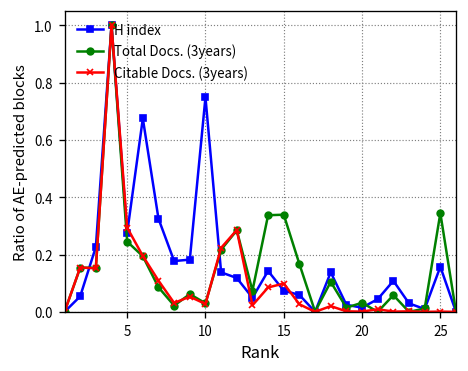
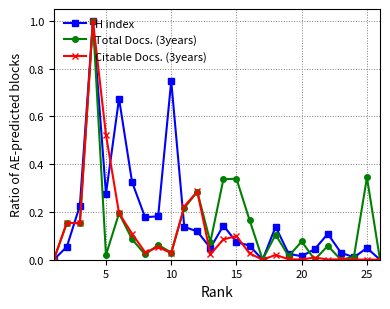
  {
    "H index": {
      "5": 0.28,
      "10": 0.75,
      "15": 0.07,
      "20": 0.01,
-     "25": 0.16
+     "25": 0.05
    },
    "Total Docs. (3years)": {
-     "5": 0.25,
+     "5": 0.02,
      "15": 0.34,
-     "20": 0.03,
+     "20": 0.08,
      "25": 0.34
    },
    "Citable Docs. (3years)": {
-     "5": 0.29,
+     "5": 0.52,
      "15": 0.10,
      "20": 0.00,
      "25": 0.00
    }
  }
